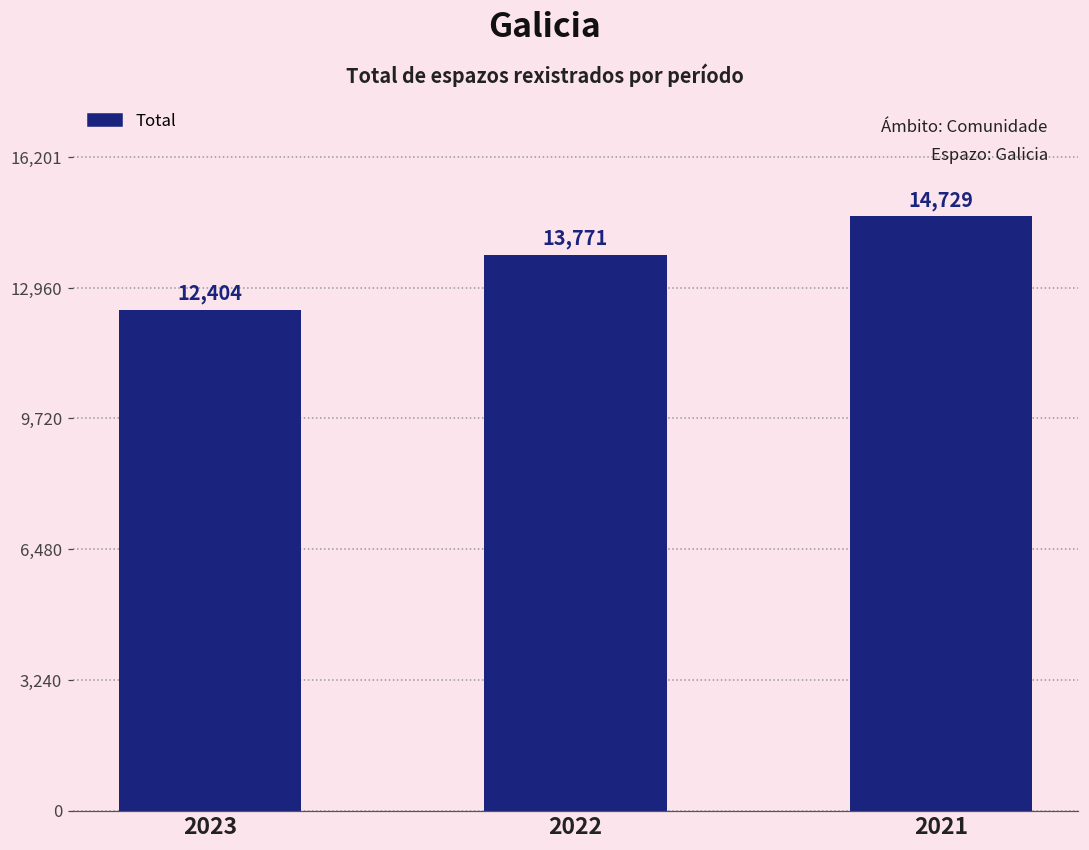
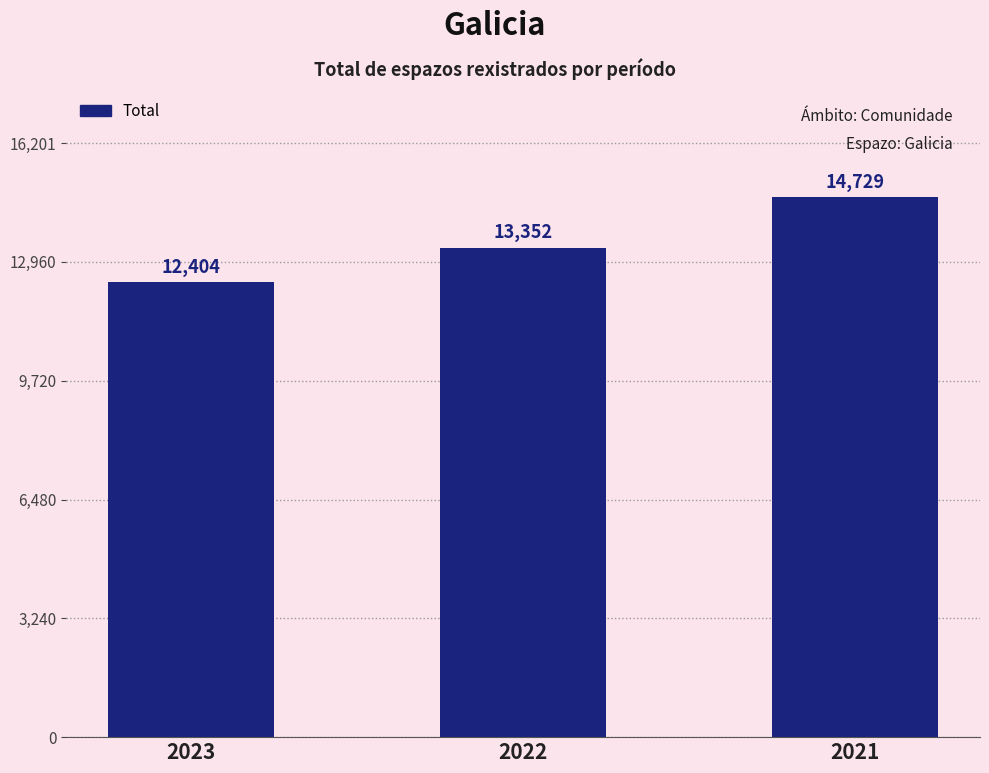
  {
    "2023": "12,404",
-   "2022": "13,771",
+   "2022": "13,352",
    "2021": "14,729"
  }
